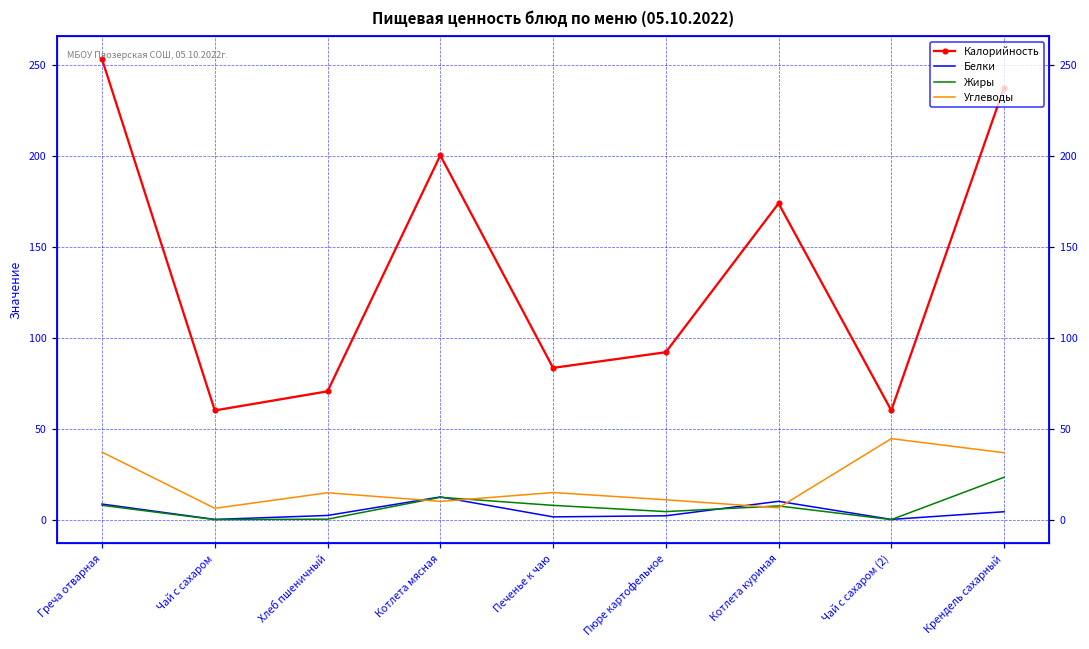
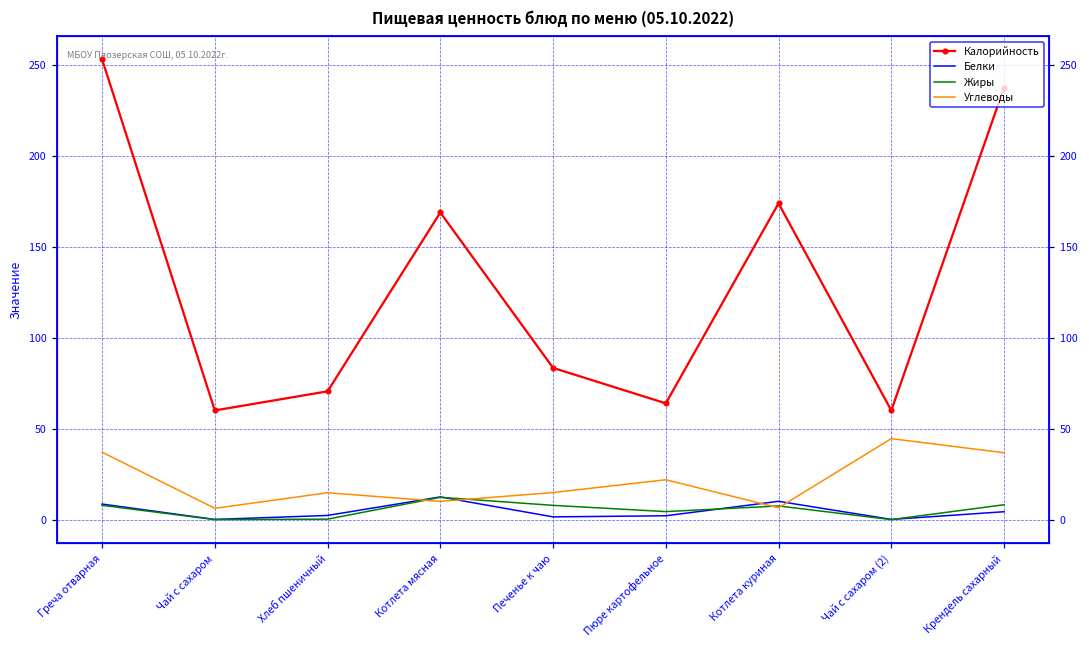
  {
    "Калорийность": {
      "Чай с сахаром": 60,
      "Хлеб пшеничный": 71,
-     "Котлета мясная": 200,
+     "Котлета мясная": 169,
      "Печенье к чаю": 83,
-     "Пюре картофельное": 92,
+     "Пюре картофельное": 64,
      "Котлета куриная": 174,
      "Чай с сахаром (2)": 60
    },
    "Белки": {
      "Хлеб пшеничный": 2,
      "Печенье к чаю": 2,
      "Пюре картофельное": 2,
      "Котлета куриная": 10,
      "Крендель сахарный": 4
    },
    "Жиры": {
      "Хлеб пшеничный": 0,
      "Печенье к чаю": 8,
      "Пюре картофельное": 4,
-     "Крендель сахарный": 23
+     "Крендель сахарный": 8
    },
    "Углеводы": {
      "Греча отварная": 37,
      "Чай с сахаром": 6,
      "Хлеб пшеничный": 15,
      "Котлета мясная": 10,
      "Печенье к чаю": 15,
-     "Пюре картофельное": 11,
+     "Пюре картофельное": 22,
      "Чай с сахаром (2)": 45,
      "Крендель сахарный": 37
    }
  }
